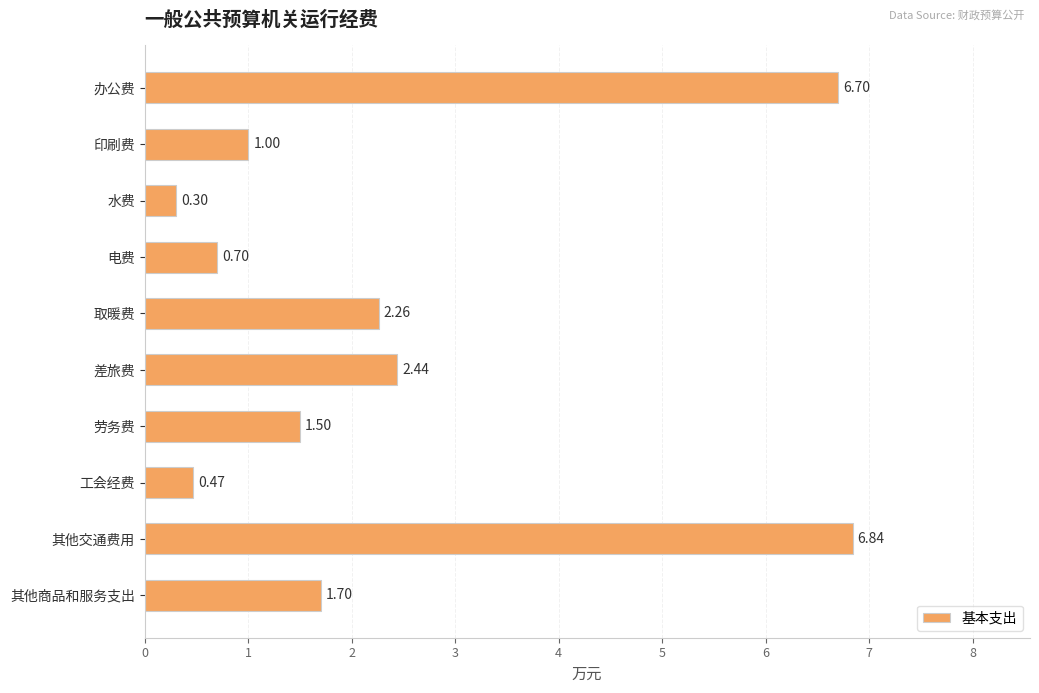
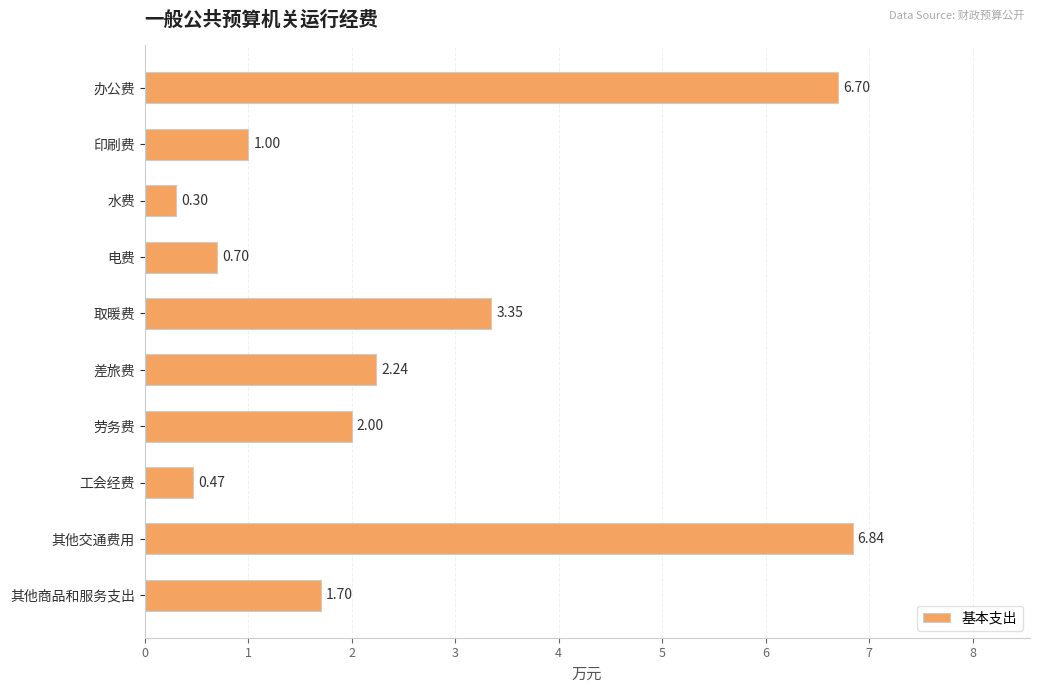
  {
    "办公费": 6.70,
    "印刷费": 1.00,
    "水费": 0.30,
    "电费": 0.70,
-   "取暖费": 2.26,
-   "差旅费": 2.44,
-   "劳务费": 1.50,
+   "取暖费": 3.35,
+   "差旅费": 2.24,
+   "劳务费": 2.00,
    "工会经费": 0.47,
    "其他交通费用": 6.84,
    "其他商品和服务支出": 1.70
  }
